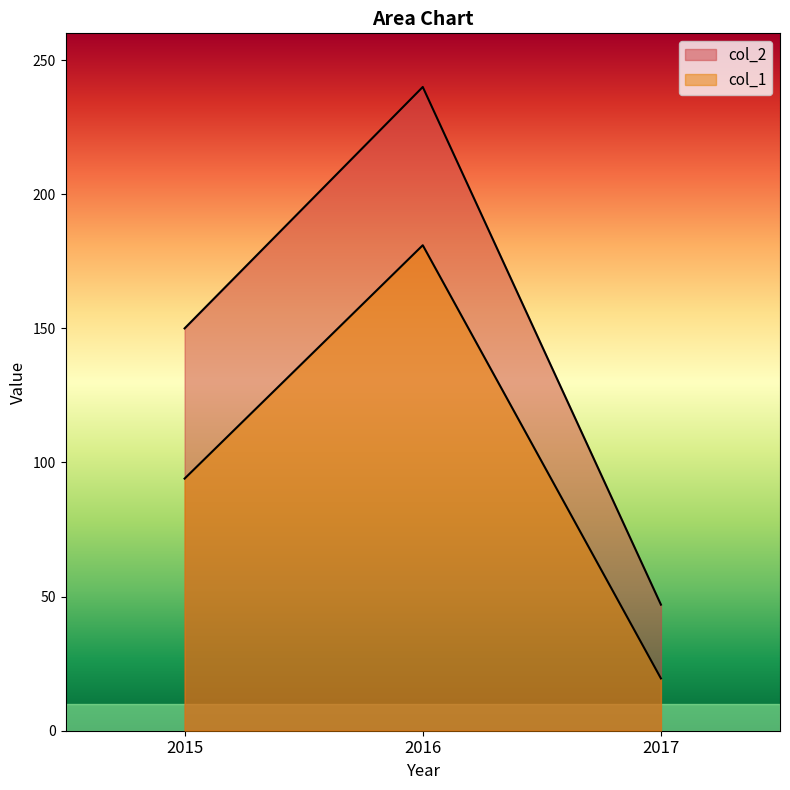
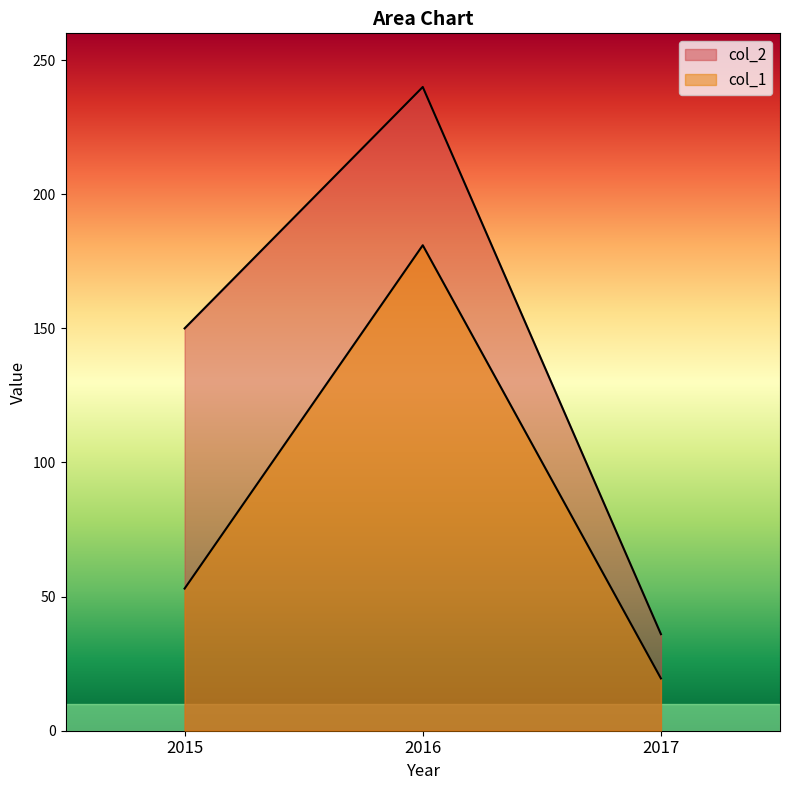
  {
    "col_2": {
      "2015": 150,
      "2016": 240,
-     "2017": 47
+     "2017": 36
    },
    "col_1": {
-     "2015": 94,
+     "2015": 53,
      "2016": 181,
      "2017": 20
    }
  }
